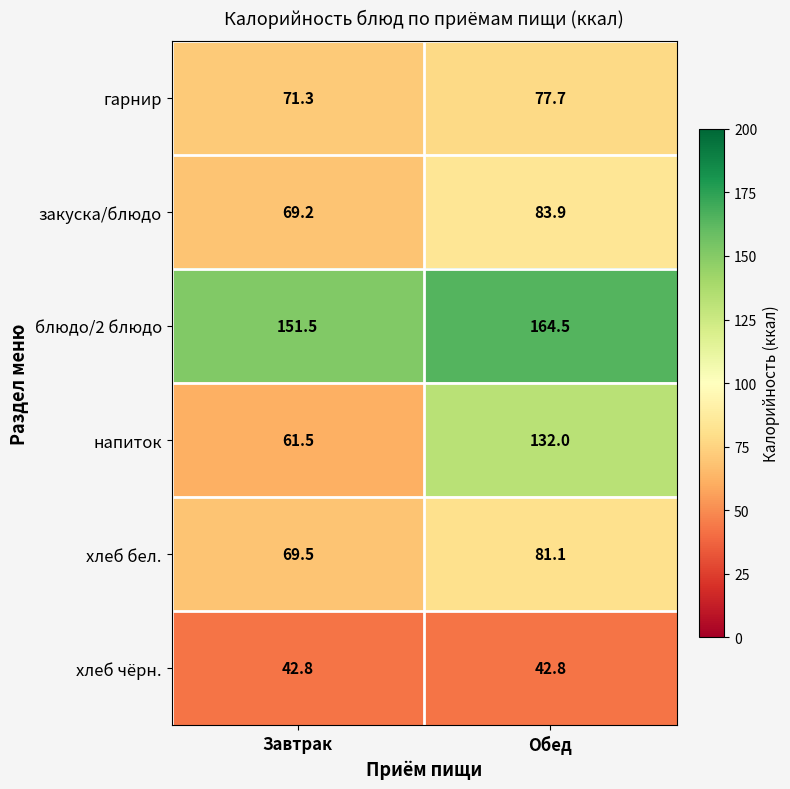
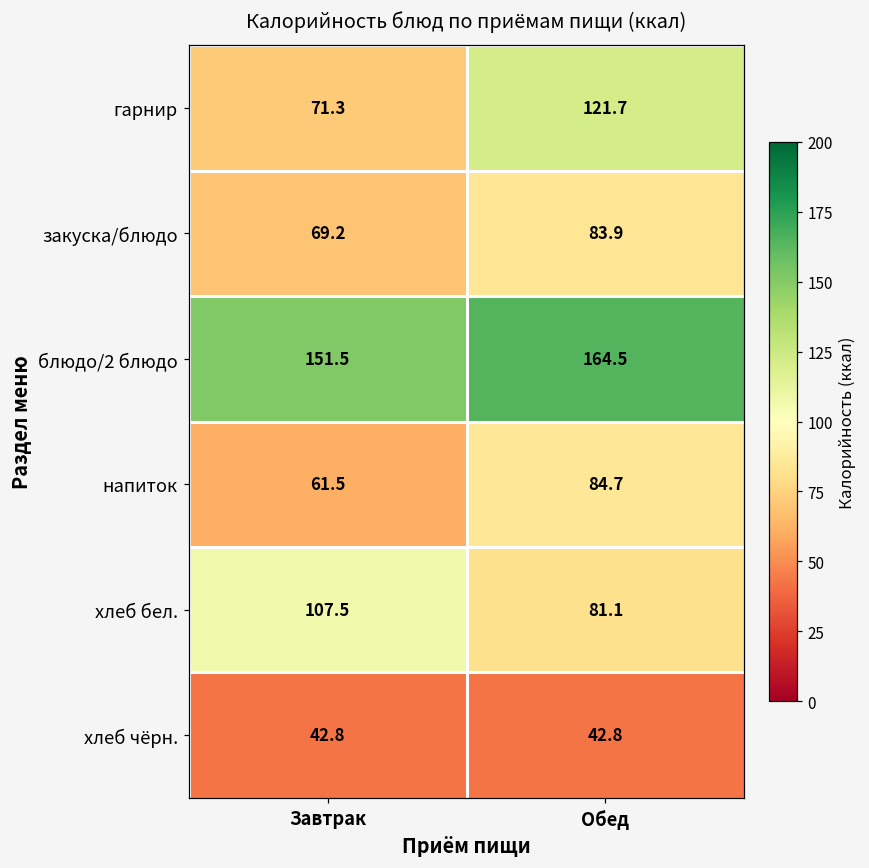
  {
    "гарнир": {
      "Завтрак": 71.3,
-     "Обед": 77.7
+     "Обед": 121.7
    },
    "закуска/блюдо": {
      "Завтрак": 69.2,
      "Обед": 83.9
    },
    "блюдо/2 блюдо": {
      "Завтрак": 151.5,
      "Обед": 164.5
    },
    "напиток": {
      "Завтрак": 61.5,
-     "Обед": 132.0
+     "Обед": 84.7
    },
    "хлеб бел.": {
-     "Завтрак": 69.5,
+     "Завтрак": 107.5,
      "Обед": 81.1
    },
    "хлеб чёрн.": {
      "Завтрак": 42.8,
      "Обед": 42.8
    }
  }
